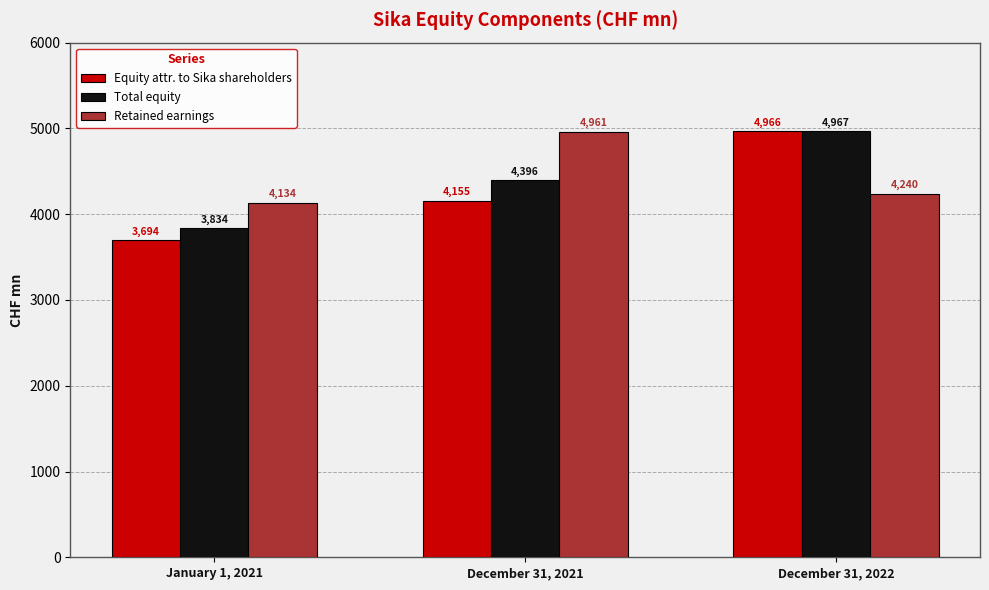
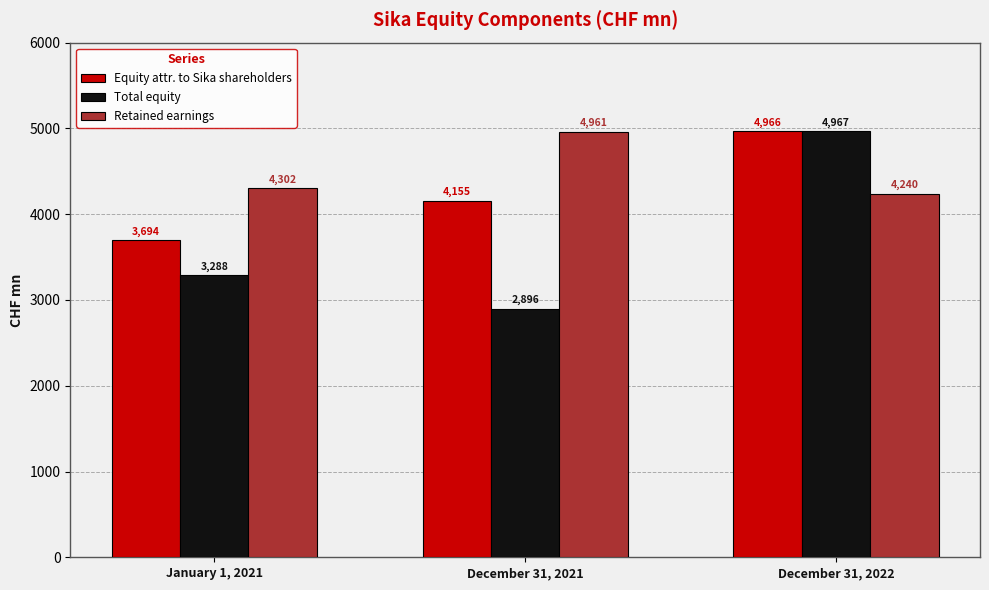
  {
    "Equity attr. to Sika shareholders": {
      "January 1, 2021": "3,694",
      "December 31, 2021": "4,155",
      "December 31, 2022": "4,966"
    },
    "Total equity": {
-     "January 1, 2021": "3,834",
-     "December 31, 2021": "4,396",
+     "January 1, 2021": "3,288",
+     "December 31, 2021": "2,896",
      "December 31, 2022": "4,967"
    },
    "Retained earnings": {
-     "January 1, 2021": "4,134",
+     "January 1, 2021": "4,302",
      "December 31, 2021": "4,961",
      "December 31, 2022": "4,240"
    }
  }
